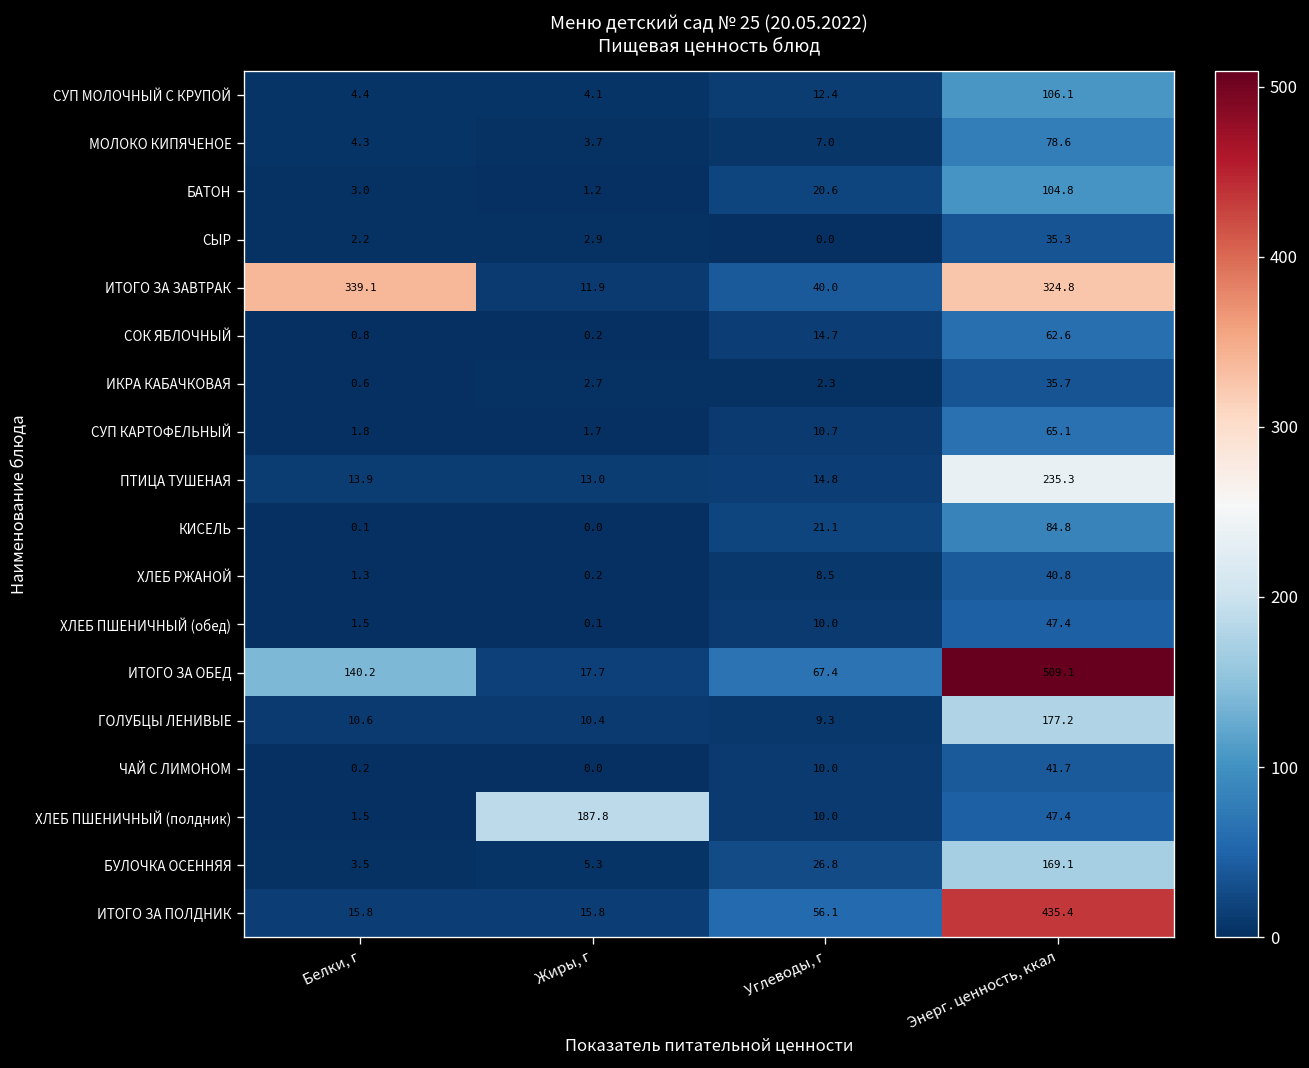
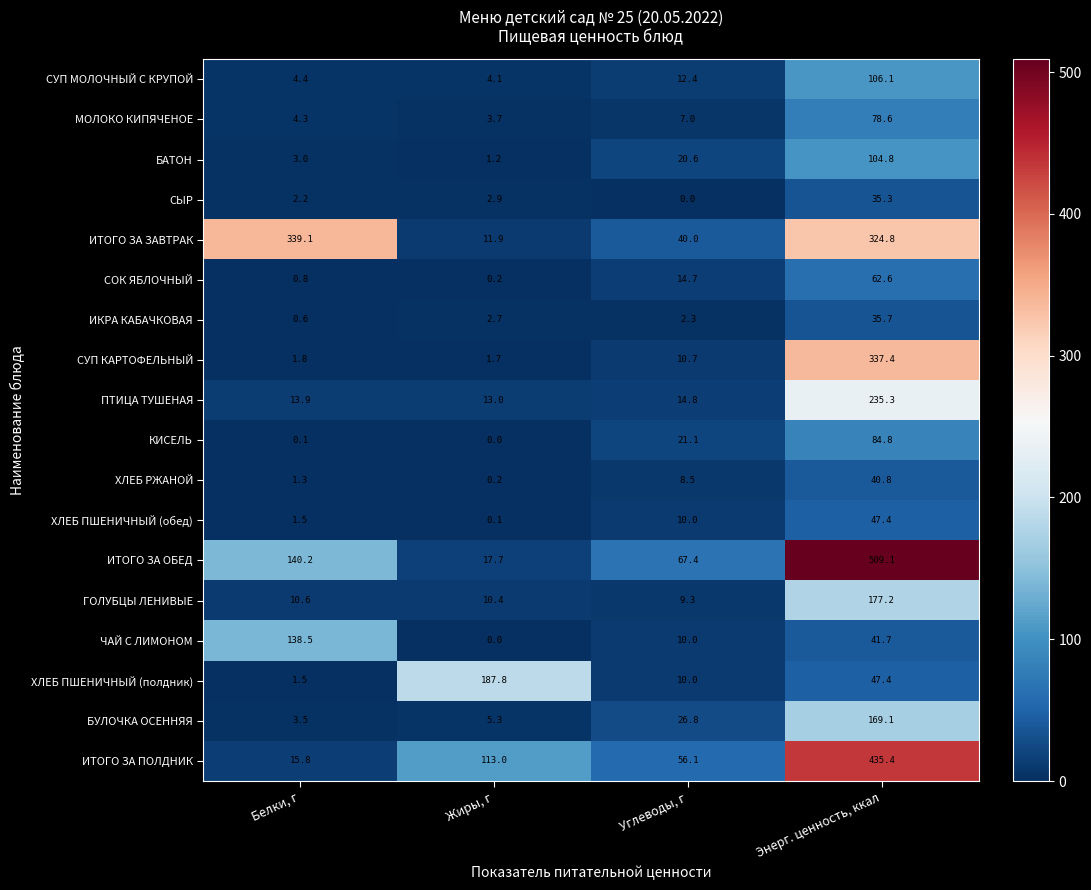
  {
    "СУП МОЛОЧНЫЙ С КРУПОЙ": {
      "Белки, г": 4.4,
      "Жиры, г": 4.1,
      "Углеводы, г": 12.4,
      "Энерг. ценность, ккал": 106.1
    },
    "МОЛОКО КИПЯЧЕНОЕ": {
      "Белки, г": 4.3,
      "Жиры, г": 3.7,
      "Углеводы, г": 7.0,
      "Энерг. ценность, ккал": 78.6
    },
    "БАТОН": {
      "Белки, г": 3.0,
      "Жиры, г": 1.2,
      "Углеводы, г": 20.6,
      "Энерг. ценность, ккал": 104.8
    },
    "СЫР": {
      "Белки, г": 2.2,
      "Жиры, г": 2.9,
      "Углеводы, г": 0.0,
      "Энерг. ценность, ккал": 35.3
    },
    "ИТОГО ЗА ЗАВТРАК": {
      "Белки, г": 339.1,
      "Жиры, г": 11.9,
      "Углеводы, г": 40.0,
      "Энерг. ценность, ккал": 324.8
    },
    "СОК ЯБЛОЧНЫЙ": {
      "Белки, г": 0.8,
      "Жиры, г": 0.2,
      "Углеводы, г": 14.7,
      "Энерг. ценность, ккал": 62.6
    },
    "ИКРА КАБАЧКОВАЯ": {
      "Белки, г": 0.6,
      "Жиры, г": 2.7,
      "Углеводы, г": 2.3,
      "Энерг. ценность, ккал": 35.7
    },
    "СУП КАРТОФЕЛЬНЫЙ": {
      "Белки, г": 1.8,
      "Жиры, г": 1.7,
      "Углеводы, г": 10.7,
-     "Энерг. ценность, ккал": 65.1
+     "Энерг. ценность, ккал": 337.4
    },
    "ПТИЦА ТУШЕНАЯ": {
      "Белки, г": 13.9,
      "Жиры, г": 13.0,
      "Углеводы, г": 14.8,
      "Энерг. ценность, ккал": 235.3
    },
    "КИСЕЛЬ": {
      "Белки, г": 0.1,
      "Жиры, г": 0.0,
      "Углеводы, г": 21.1,
      "Энерг. ценность, ккал": 84.8
    },
    "ХЛЕБ РЖАНОЙ": {
      "Белки, г": 1.3,
      "Жиры, г": 0.2,
      "Углеводы, г": 8.5,
      "Энерг. ценность, ккал": 40.8
    },
    "ХЛЕБ ПШЕНИЧНЫЙ (обед)": {
      "Белки, г": 1.5,
      "Жиры, г": 0.1,
      "Углеводы, г": 10.0,
      "Энерг. ценность, ккал": 47.4
    },
    "ИТОГО ЗА ОБЕД": {
      "Белки, г": 140.2,
      "Жиры, г": 17.7,
      "Углеводы, г": 67.4,
      "Энерг. ценность, ккал": 509.1
    },
    "ГОЛУБЦЫ ЛЕНИВЫЕ": {
      "Белки, г": 10.6,
      "Жиры, г": 10.4,
      "Углеводы, г": 9.3,
      "Энерг. ценность, ккал": 177.2
    },
    "ЧАЙ С ЛИМОНОМ": {
-     "Белки, г": 0.2,
+     "Белки, г": 138.5,
      "Жиры, г": 0.0,
      "Углеводы, г": 10.0,
      "Энерг. ценность, ккал": 41.7
    },
    "ХЛЕБ ПШЕНИЧНЫЙ (полдник)": {
      "Белки, г": 1.5,
      "Жиры, г": 187.8,
      "Углеводы, г": 10.0,
      "Энерг. ценность, ккал": 47.4
    },
    "БУЛОЧКА ОСЕННЯЯ": {
      "Белки, г": 3.5,
      "Жиры, г": 5.3,
      "Углеводы, г": 26.8,
      "Энерг. ценность, ккал": 169.1
    },
    "ИТОГО ЗА ПОЛДНИК": {
      "Белки, г": 15.8,
-     "Жиры, г": 15.8,
+     "Жиры, г": 113.0,
      "Углеводы, г": 56.1,
      "Энерг. ценность, ккал": 435.4
    }
  }
